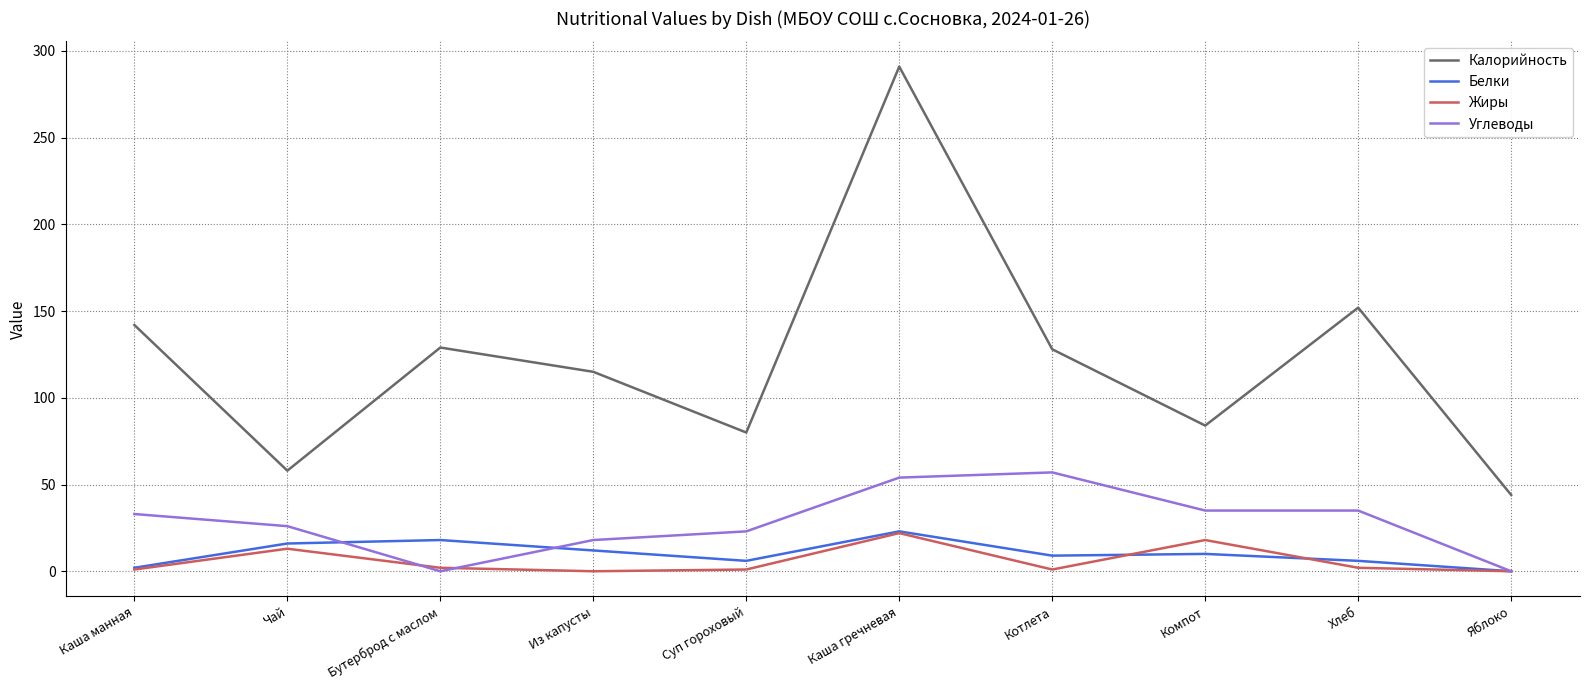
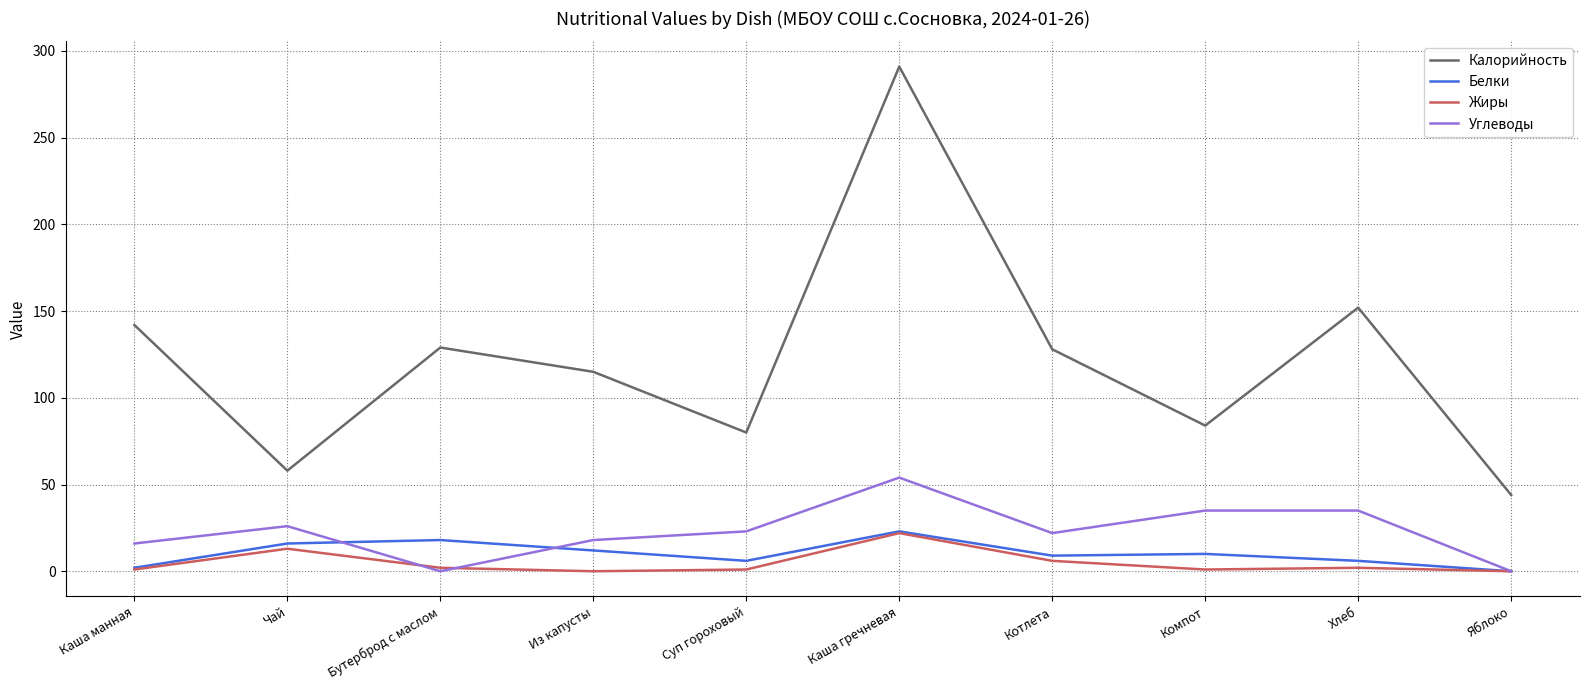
  {
    "Калорийность": {
      "Каша манная": 142,
      "Чай": 58,
      "Бутерброд с маслом": 129,
      "Из капусты": 115,
      "Суп гороховый": 80,
      "Каша гречневая": 291,
      "Котлета": 128,
      "Компот": 84,
      "Хлеб": 152,
      "Яблоко": 44
    },
    "Белки": {
      "Чай": 16,
      "Бутерброд с маслом": 18,
      "Из капусты": 12,
      "Суп гороховый": 6,
      "Котлета": 9,
      "Компот": 10,
      "Хлеб": 6
    },
    "Жиры": {
      "Чай": 13,
      "Бутерброд с маслом": 2,
      "Из капусты": 0,
      "Суп гороховый": 1,
-     "Котлета": 1,
-     "Компот": 18,
+     "Котлета": 6,
+     "Компот": 1,
      "Хлеб": 2
    },
    "Углеводы": {
-     "Каша манная": 33,
+     "Каша манная": 16,
      "Чай": 26,
      "Бутерброд с маслом": 0,
      "Из капусты": 18,
      "Суп гороховый": 23,
      "Каша гречневая": 54,
-     "Котлета": 57,
+     "Котлета": 22,
      "Компот": 35,
      "Хлеб": 35
    }
  }
